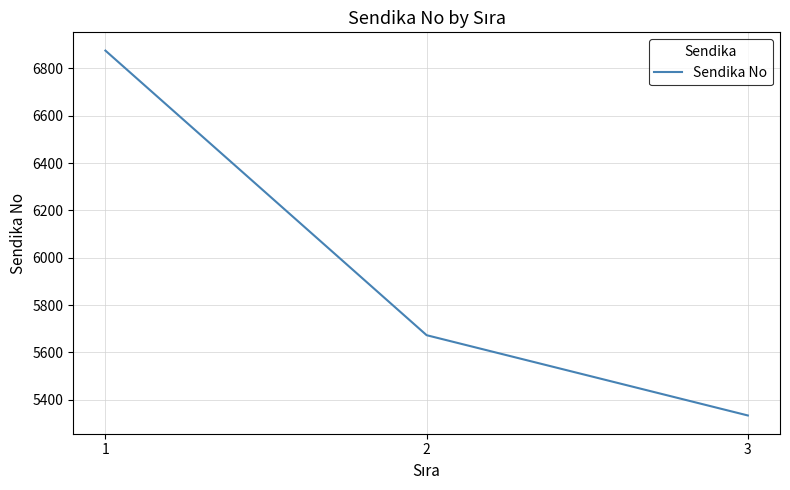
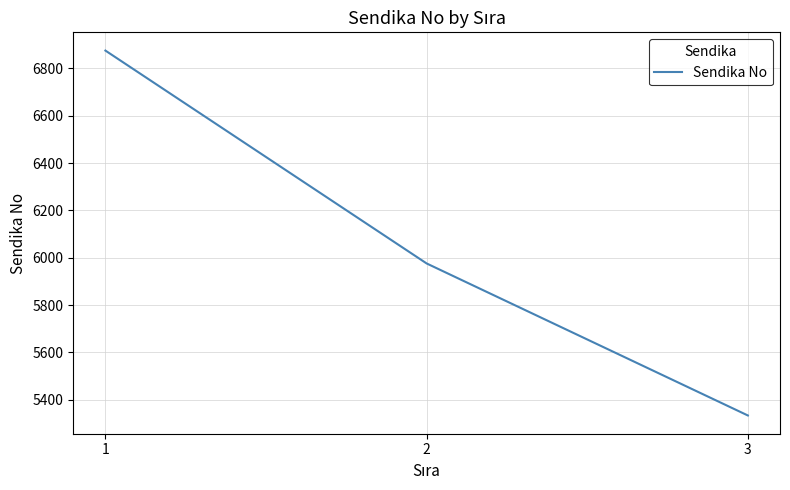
  {
    "1": 6880,
-   "2": 5670,
+   "2": 5980,
    "3": 5330
  }
